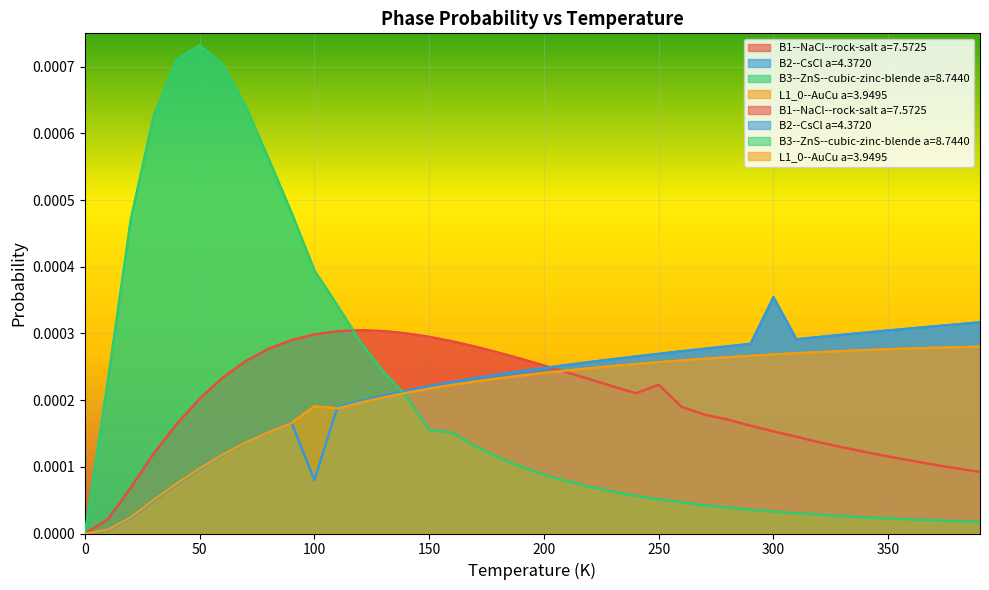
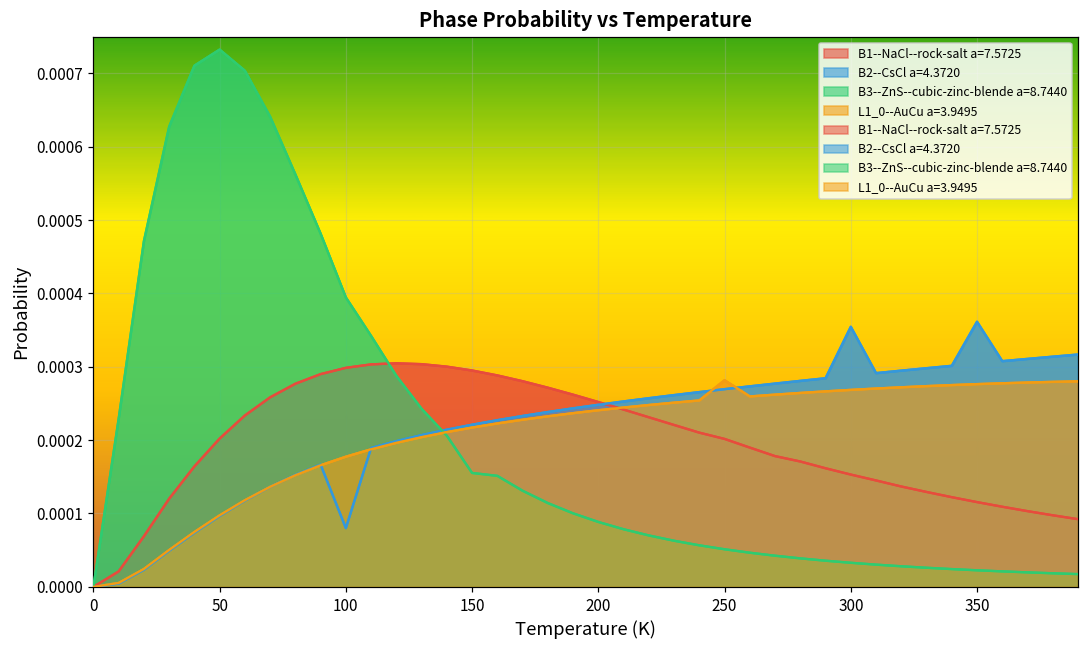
  {
    "B1--NaCl--rock-salt a=7.5725": {
      "50": 0.00020,
      "100": 0.00030,
      "150": 0.00029,
      "200": 0.00025,
-     "250": 0.00022,
+     "250": 0.00020,
      "300": 0.00015,
      "350": 0.00012
    },
    "B2--CsCl a=4.3720": {
      "100": 0.00008,
      "200": 0.00025,
      "250": 0.00027,
      "300": 0.00035,
-     "350": 0.00030
+     "350": 0.00036
    },
    "B3--ZnS--cubic-zinc-blende a=8.7440": {
      "50": 0.00073,
      "100": 0.00039,
      "150": 0.00016,
      "200": 0.00009,
      "250": 0.00005,
      "300": 0.00003,
      "350": 0.00002
    },
    "L1_0--AuCu a=3.9495": {
-     "100": 0.00019,
+     "100": 0.00018,
      "200": 0.00024,
-     "250": 0.00026,
+     "250": 0.00028,
      "300": 0.00027,
      "350": 0.00028
    }
  }
